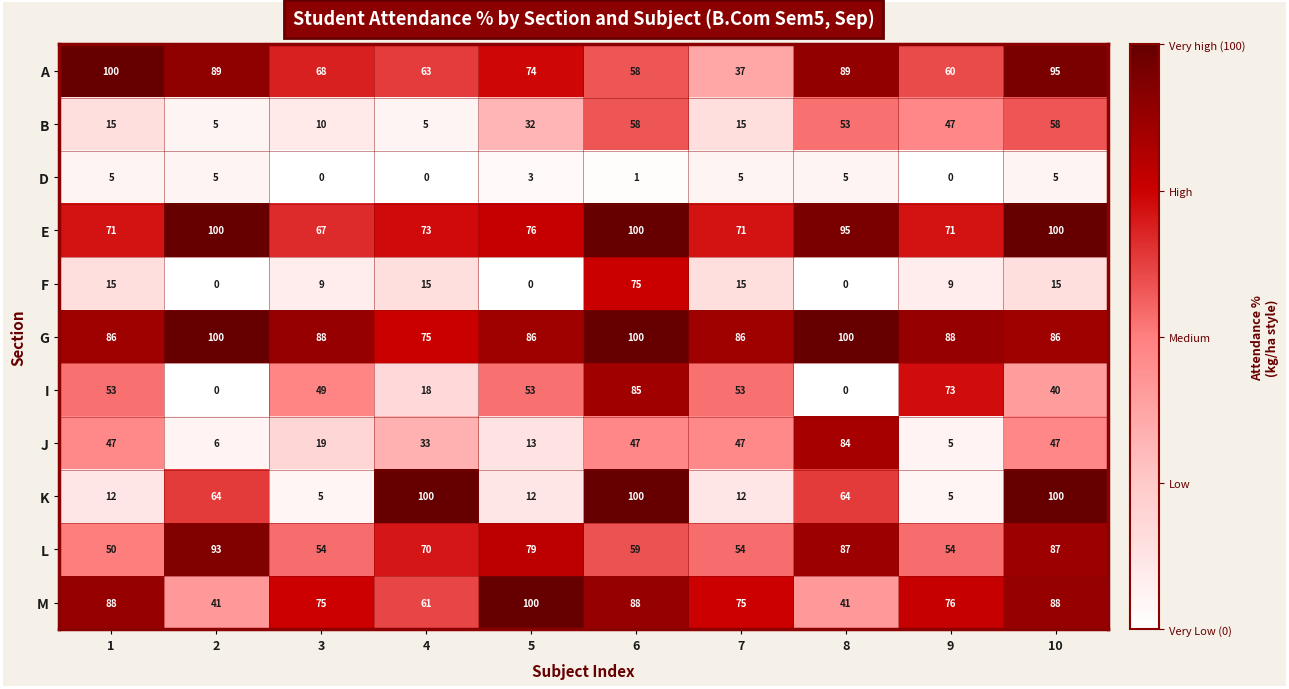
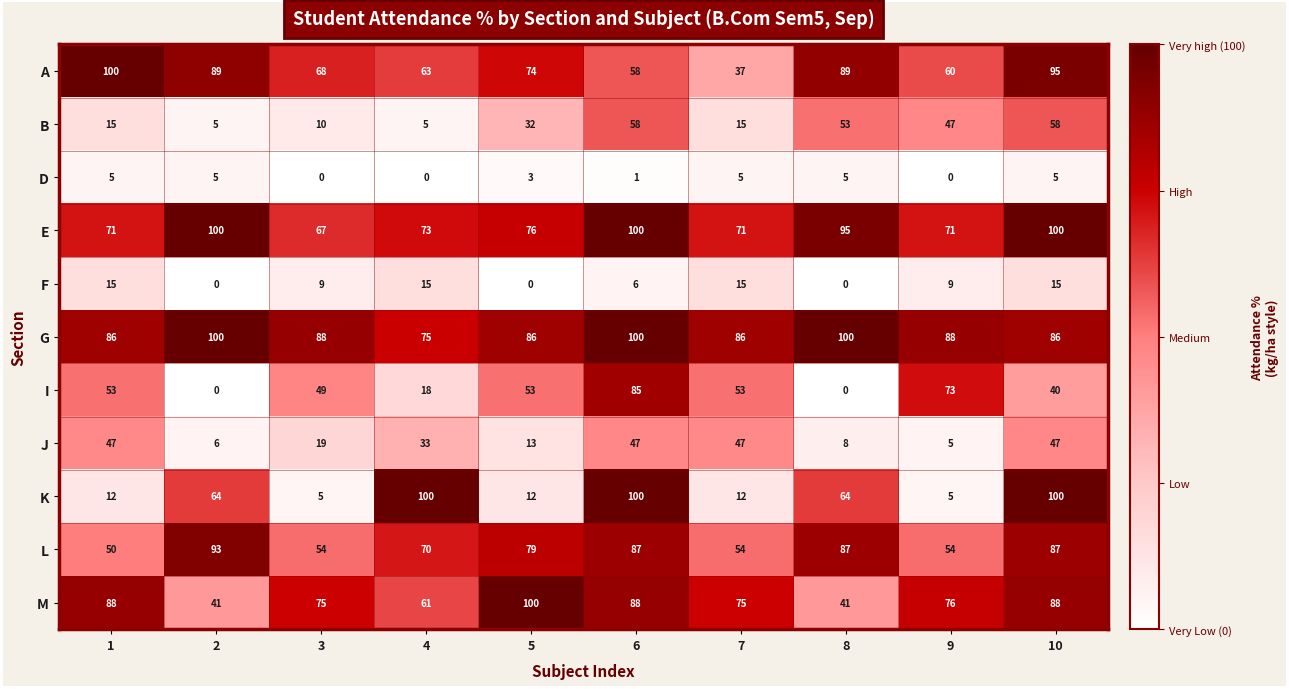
  {
    "A": {
      "1": 100,
      "2": 89,
      "3": 68,
      "4": 63,
      "5": 74,
      "6": 58,
      "7": 37,
      "8": 89,
      "9": 60,
      "10": 95
    },
    "B": {
      "1": 15,
      "2": 5,
      "3": 10,
      "4": 5,
      "5": 32,
      "6": 58,
      "7": 15,
      "8": 53,
      "9": 47,
      "10": 58
    },
    "D": {
      "1": 5,
      "2": 5,
      "3": 0,
      "4": 0,
      "5": 3,
      "6": 1,
      "7": 5,
      "8": 5,
      "9": 0,
      "10": 5
    },
    "E": {
      "1": 71,
      "2": 100,
      "3": 67,
      "4": 73,
      "5": 76,
      "6": 100,
      "7": 71,
      "8": 95,
      "9": 71,
      "10": 100
    },
    "F": {
      "1": 15,
      "2": 0,
      "3": 9,
      "4": 15,
      "5": 0,
-     "6": 75,
+     "6": 6,
      "7": 15,
      "8": 0,
      "9": 9,
      "10": 15
    },
    "G": {
      "1": 86,
      "2": 100,
      "3": 88,
      "4": 75,
      "5": 86,
      "6": 100,
      "7": 86,
      "8": 100,
      "9": 88,
      "10": 86
    },
    "I": {
      "1": 53,
      "2": 0,
      "3": 49,
      "4": 18,
      "5": 53,
      "6": 85,
      "7": 53,
      "8": 0,
      "9": 73,
      "10": 40
    },
    "J": {
      "1": 47,
      "2": 6,
      "3": 19,
      "4": 33,
      "5": 13,
      "6": 47,
      "7": 47,
-     "8": 84,
+     "8": 8,
      "9": 5,
      "10": 47
    },
    "K": {
      "1": 12,
      "2": 64,
      "3": 5,
      "4": 100,
      "5": 12,
      "6": 100,
      "7": 12,
      "8": 64,
      "9": 5,
      "10": 100
    },
    "L": {
      "1": 50,
      "2": 93,
      "3": 54,
      "4": 70,
      "5": 79,
-     "6": 59,
+     "6": 87,
      "7": 54,
      "8": 87,
      "9": 54,
      "10": 87
    },
    "M": {
      "1": 88,
      "2": 41,
      "3": 75,
      "4": 61,
      "5": 100,
      "6": 88,
      "7": 75,
      "8": 41,
      "9": 76,
      "10": 88
    }
  }
